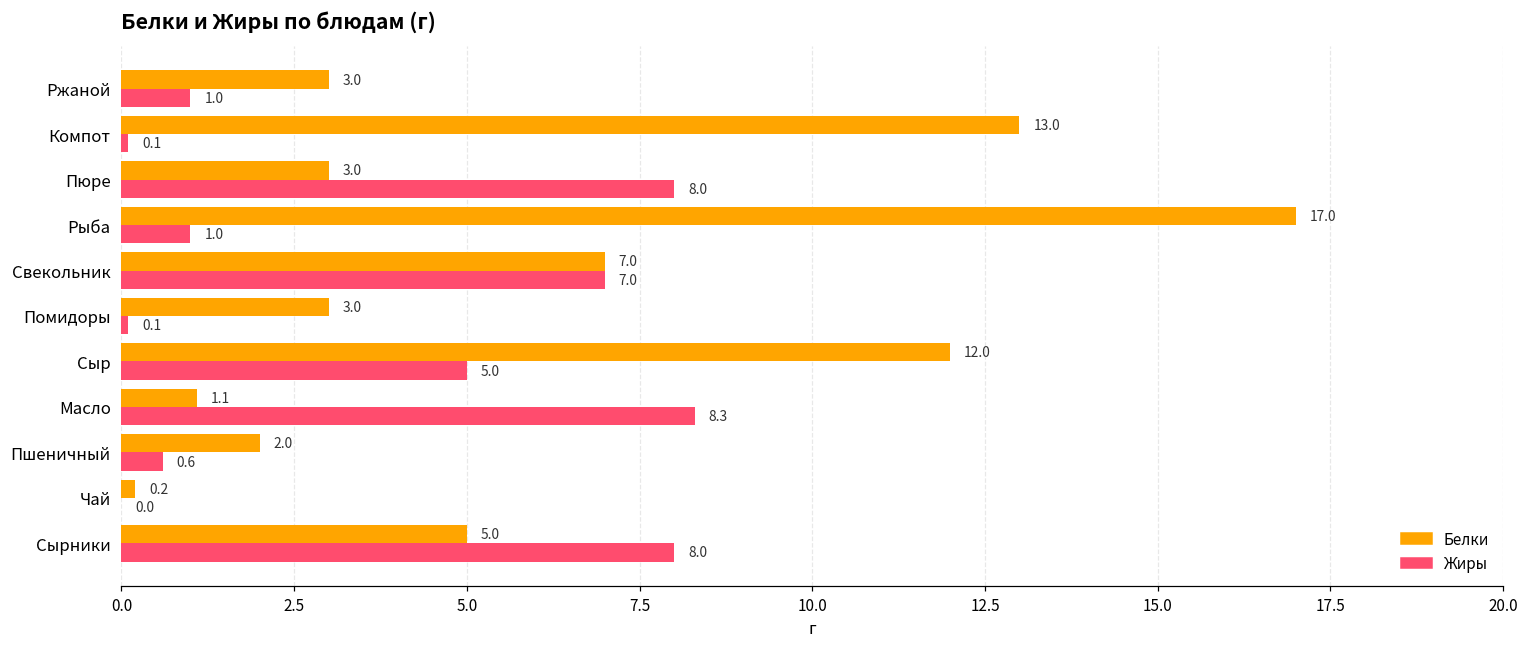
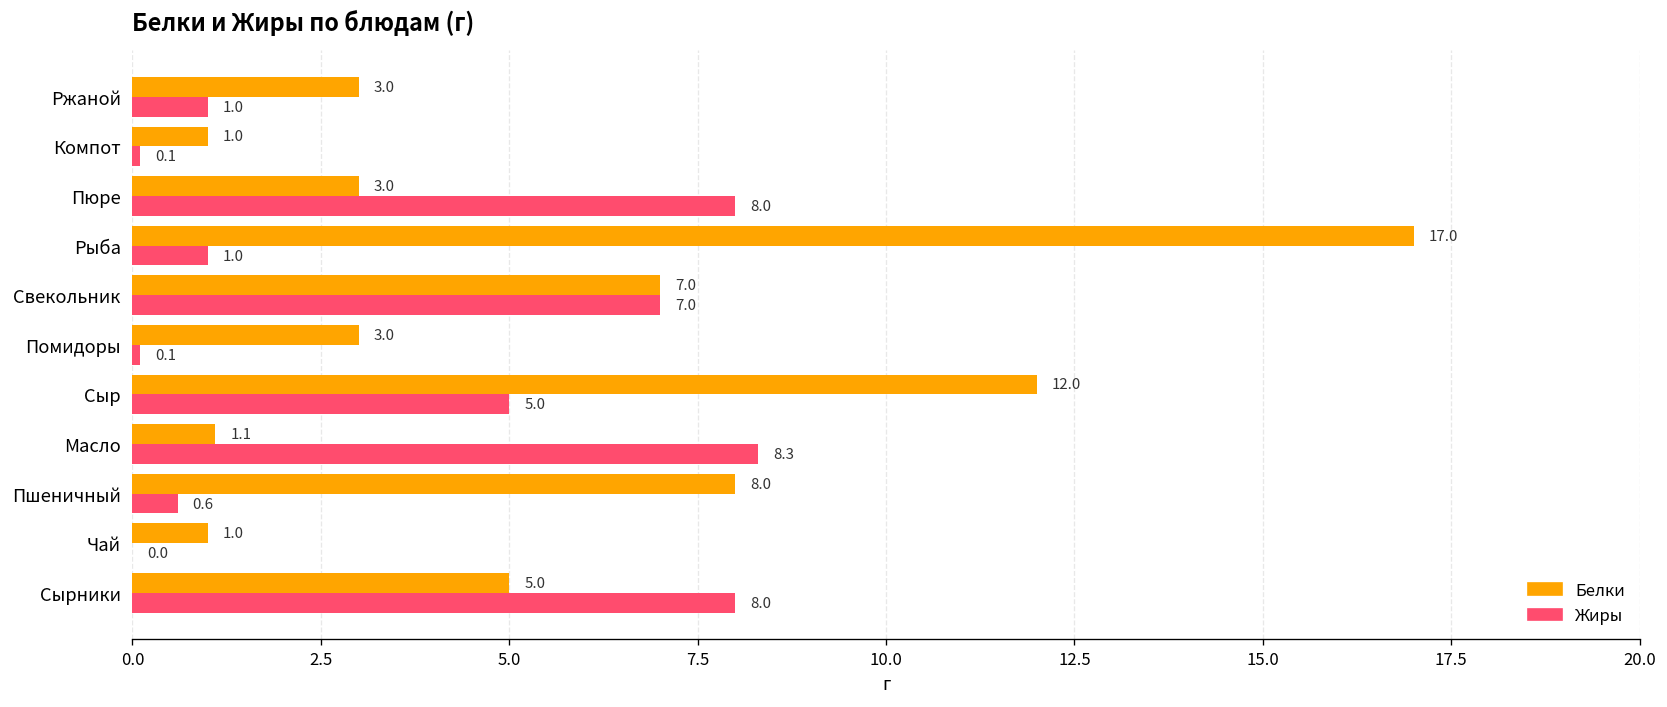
  {
    "Белки": {
      "Ржаной": 3.0,
-     "Компот": 13.0,
+     "Компот": 1.0,
      "Пюре": 3.0,
      "Рыба": 17.0,
      "Свекольник": 7.0,
      "Помидоры": 3.0,
      "Сыр": 12.0,
      "Масло": 1.1,
-     "Пшеничный": 2.0,
-     "Чай": 0.2,
+     "Пшеничный": 8.0,
+     "Чай": 1.0,
      "Сырники": 5.0
    },
    "Жиры": {
      "Ржаной": 1.0,
      "Компот": 0.1,
      "Пюре": 8.0,
      "Рыба": 1.0,
      "Свекольник": 7.0,
      "Помидоры": 0.1,
      "Сыр": 5.0,
      "Масло": 8.3,
      "Пшеничный": 0.6,
      "Чай": 0.0,
      "Сырники": 8.0
    }
  }
